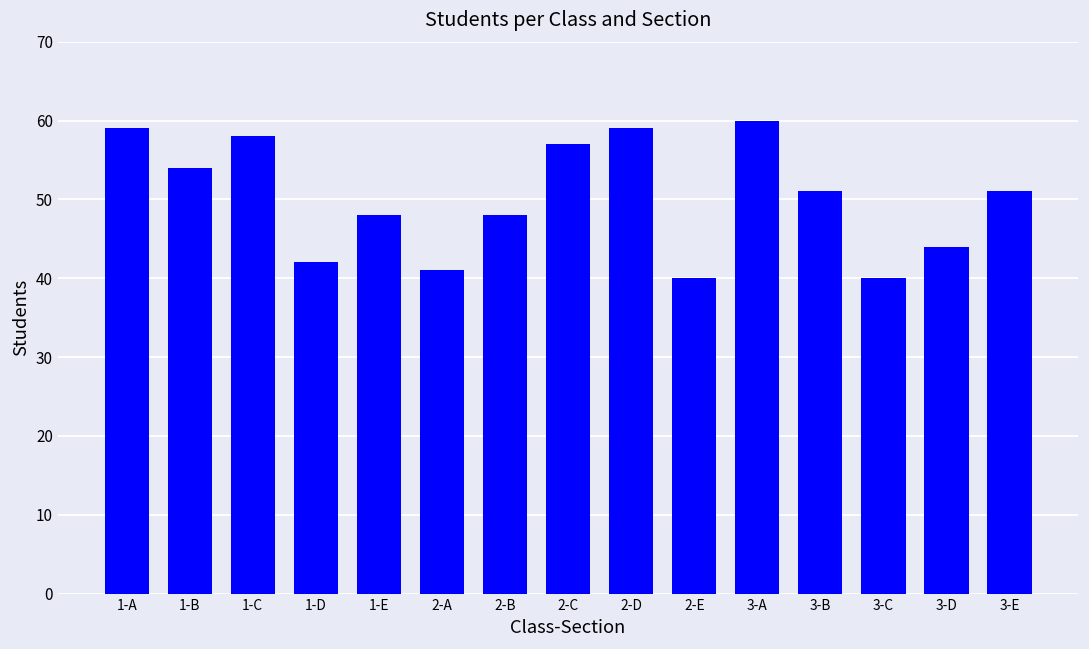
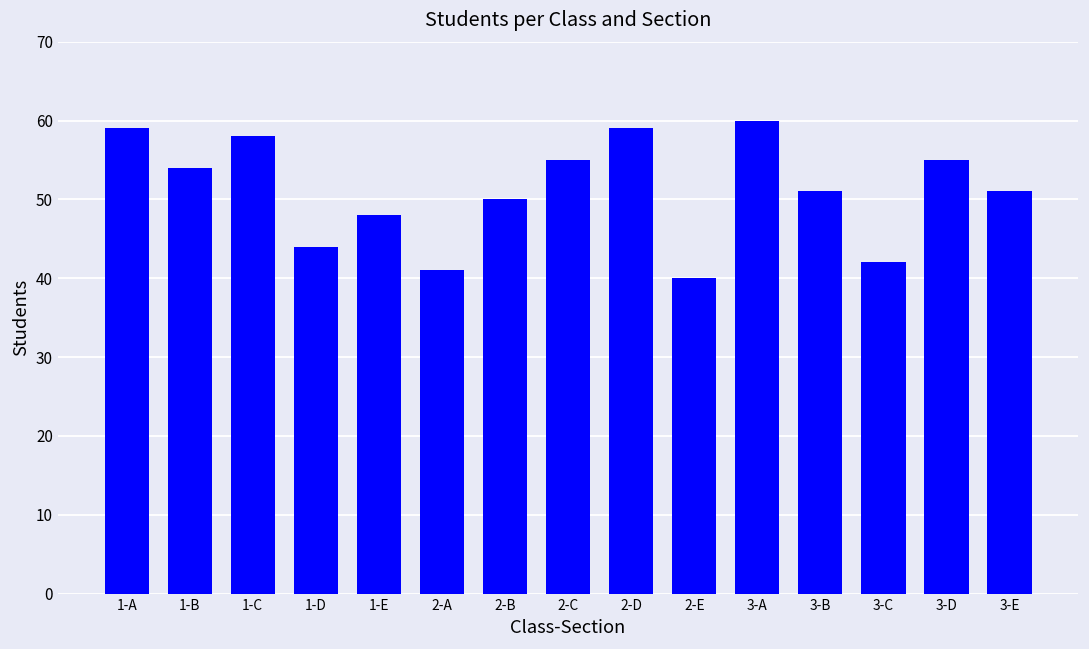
  {
    "1-A": 59,
    "1-B": 54,
    "1-C": 58,
-   "1-D": 42,
+   "1-D": 44,
    "1-E": 48,
    "2-A": 41,
-   "2-B": 48,
-   "2-C": 57,
+   "2-B": 50,
+   "2-C": 55,
    "2-D": 59,
    "2-E": 40,
    "3-A": 60,
    "3-B": 51,
-   "3-C": 40,
-   "3-D": 44,
+   "3-C": 42,
+   "3-D": 55,
    "3-E": 51
  }
